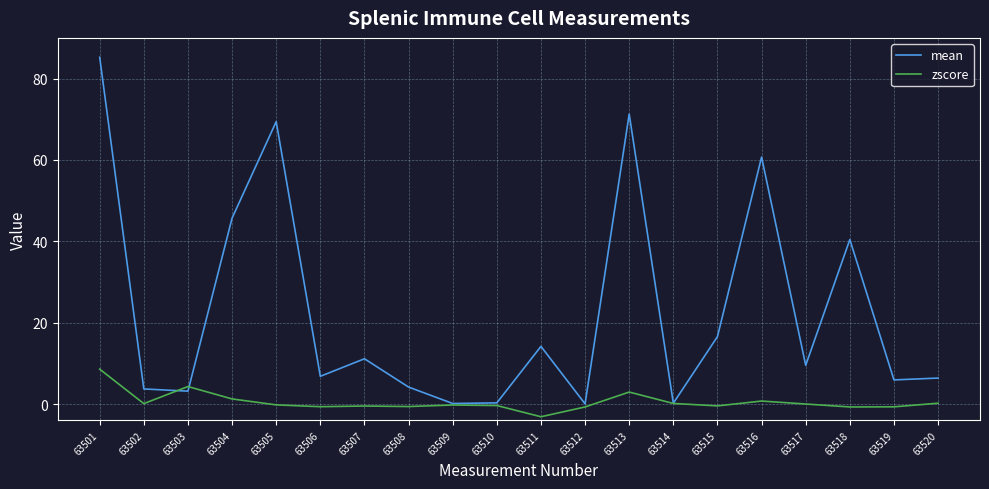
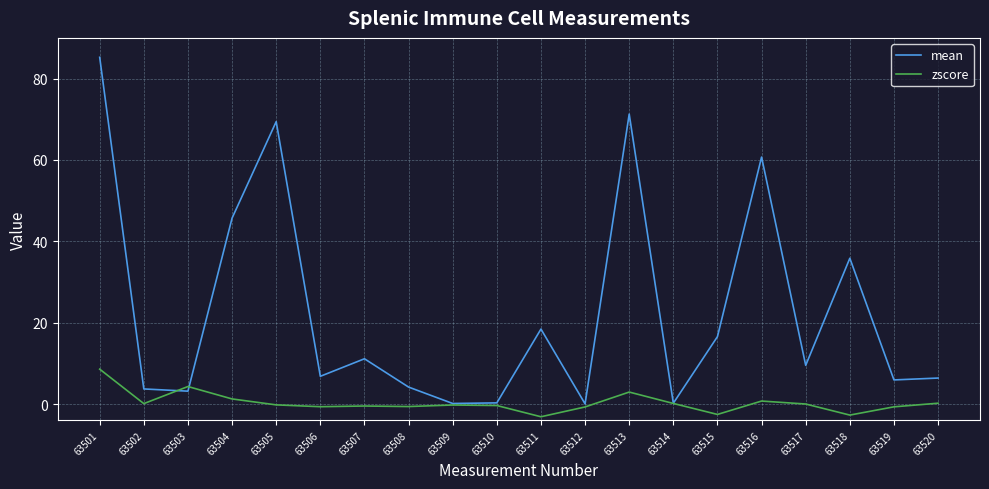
  {
    "mean": {
      "63501": 85,
      "63502": 4,
      "63503": 3,
      "63504": 46,
      "63505": 69,
      "63506": 7,
      "63507": 11,
      "63508": 4,
      "63510": 0,
-     "63511": 14,
+     "63511": 18,
      "63512": 0,
      "63513": 71,
      "63515": 17,
      "63516": 61,
      "63517": 10,
-     "63518": 40,
+     "63518": 36,
      "63519": 6,
      "63520": 6
    },
    "zscore": {
      "63501": 9,
      "63502": 0,
      "63503": 4,
      "63504": 1,
      "63505": 0,
      "63506": -1,
      "63507": 0,
      "63508": -1,
      "63510": 0,
      "63511": -3,
      "63512": -1,
      "63513": 3,
-     "63515": 0,
+     "63515": -3,
      "63516": 1,
      "63517": 0,
-     "63518": -1,
+     "63518": -3,
      "63519": -1,
      "63520": 0
    }
  }
